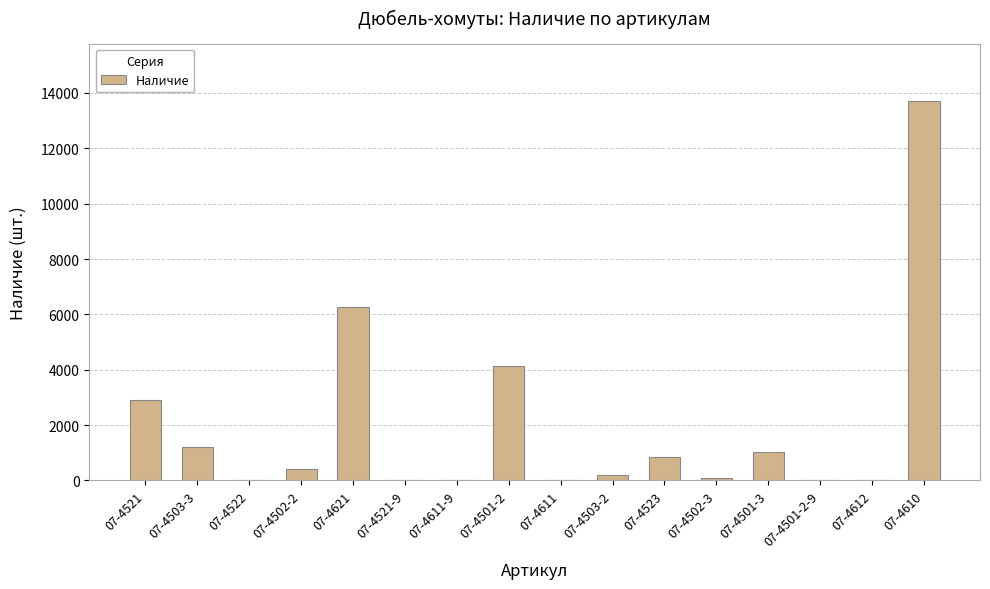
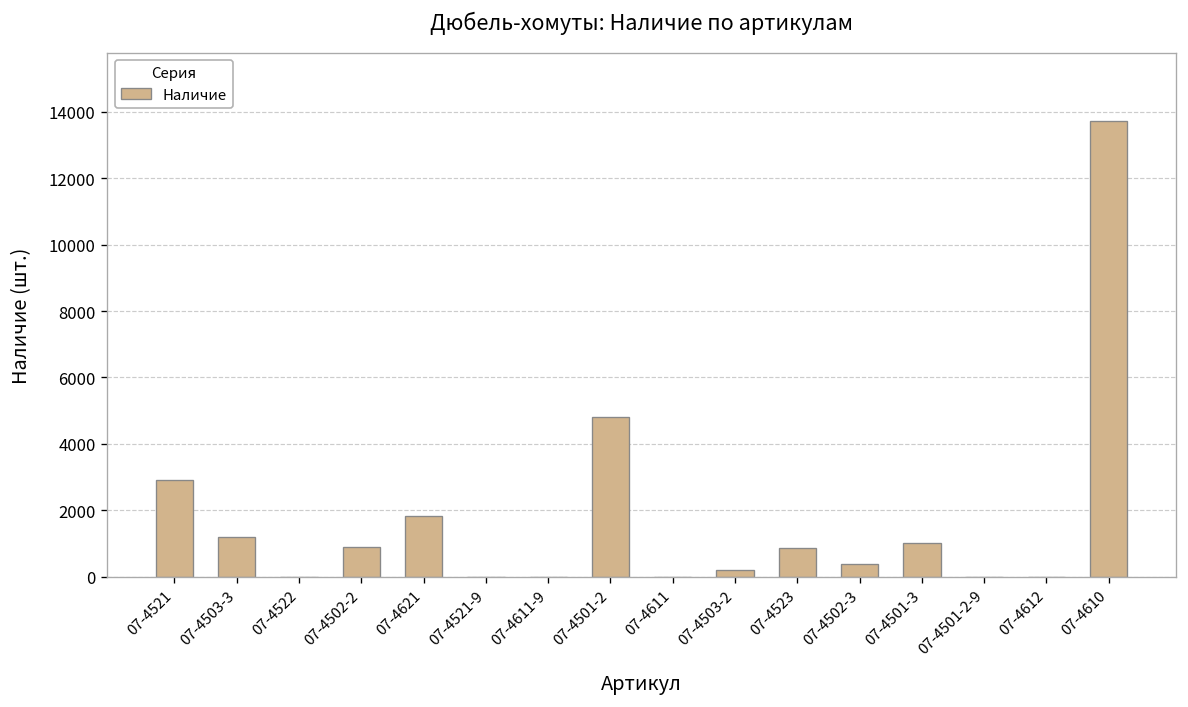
  {
    "07-4521": 2900,
    "07-4503-3": 1200,
    "07-4522": 0,
-   "07-4502-2": 400,
-   "07-4621": 6200,
+   "07-4502-2": 900,
+   "07-4621": 1800,
    "07-4521-9": 0,
    "07-4611-9": 0,
-   "07-4501-2": 4100,
+   "07-4501-2": 4800,
    "07-4611": 0,
    "07-4503-2": 200,
    "07-4523": 900,
-   "07-4502-3": 100,
+   "07-4502-3": 400,
    "07-4501-3": 1000,
    "07-4501-2-9": 0,
    "07-4612": 0,
    "07-4610": 13700
  }
